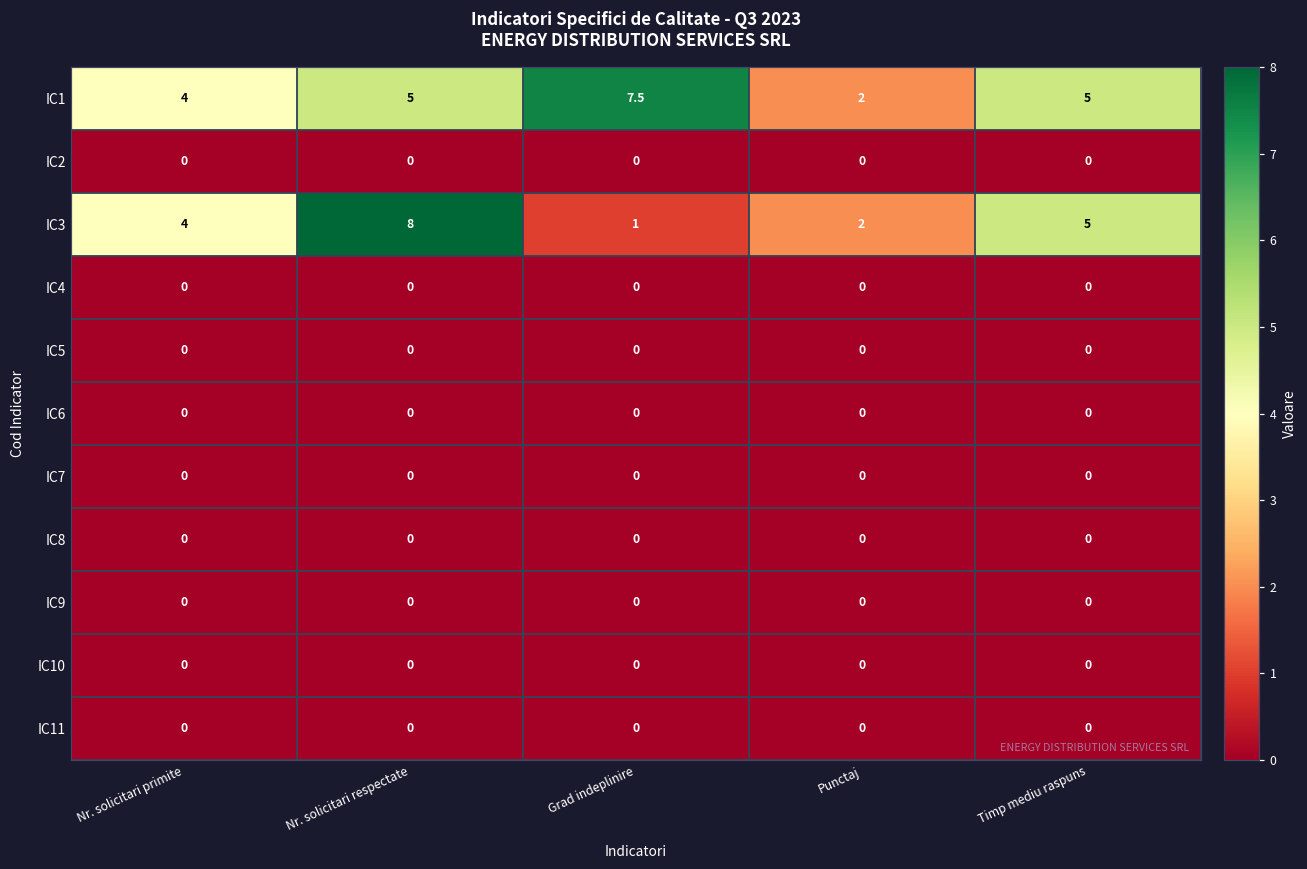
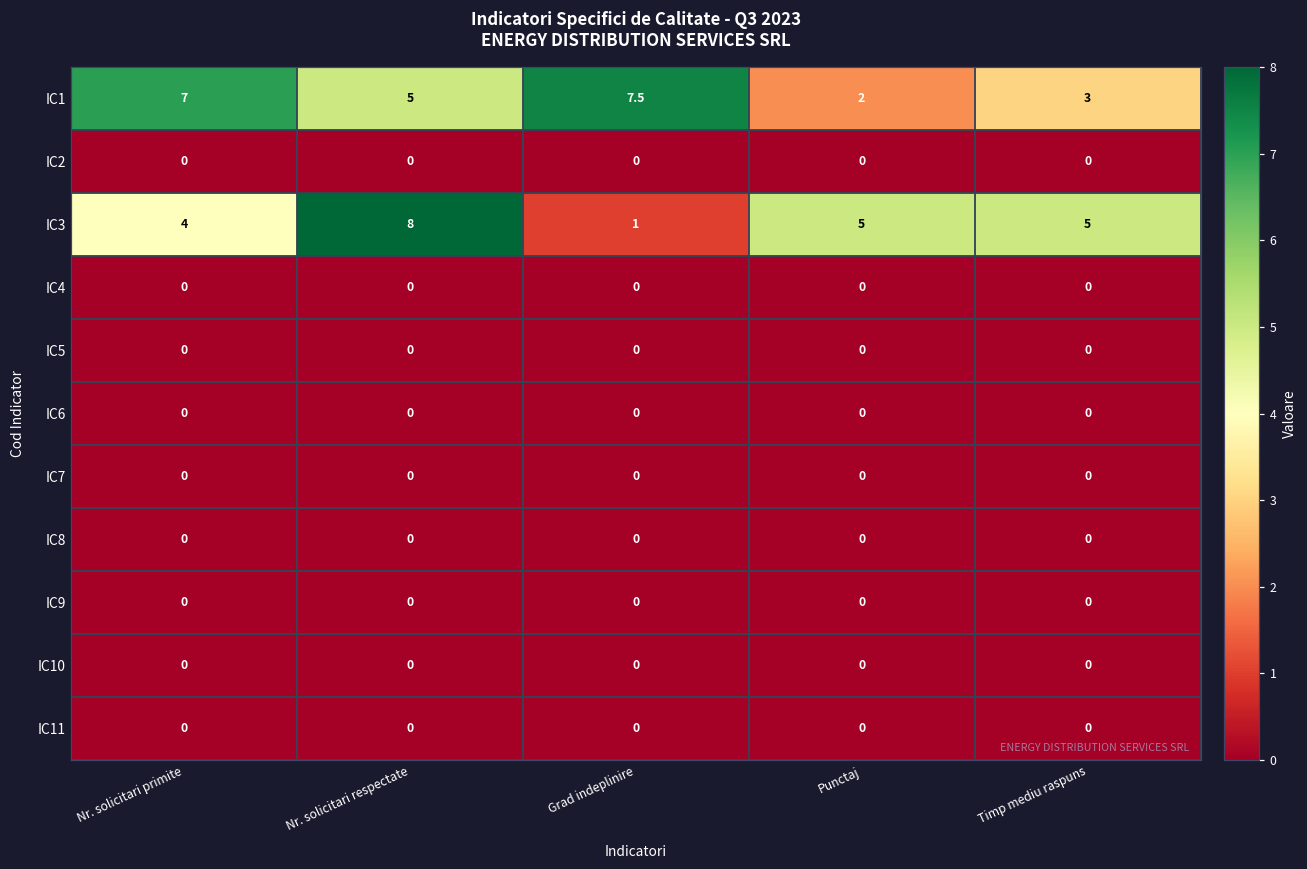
  {
    "IC1": {
-     "Nr. solicitari primite": 4,
+     "Nr. solicitari primite": 7,
      "Nr. solicitari respectate": 5,
      "Grad indeplinire": 7.5,
      "Punctaj": 2,
-     "Timp mediu raspuns": 5
+     "Timp mediu raspuns": 3
    },
    "IC2": {
      "Nr. solicitari primite": 0,
      "Nr. solicitari respectate": 0,
      "Grad indeplinire": 0,
      "Punctaj": 0,
      "Timp mediu raspuns": 0
    },
    "IC3": {
      "Nr. solicitari primite": 4,
      "Nr. solicitari respectate": 8,
      "Grad indeplinire": 1,
-     "Punctaj": 2,
+     "Punctaj": 5,
      "Timp mediu raspuns": 5
    },
    "IC4": {
      "Nr. solicitari primite": 0,
      "Nr. solicitari respectate": 0,
      "Grad indeplinire": 0,
      "Punctaj": 0,
      "Timp mediu raspuns": 0
    },
    "IC5": {
      "Nr. solicitari primite": 0,
      "Nr. solicitari respectate": 0,
      "Grad indeplinire": 0,
      "Punctaj": 0,
      "Timp mediu raspuns": 0
    },
    "IC6": {
      "Nr. solicitari primite": 0,
      "Nr. solicitari respectate": 0,
      "Grad indeplinire": 0,
      "Punctaj": 0,
      "Timp mediu raspuns": 0
    },
    "IC7": {
      "Nr. solicitari primite": 0,
      "Nr. solicitari respectate": 0,
      "Grad indeplinire": 0,
      "Punctaj": 0,
      "Timp mediu raspuns": 0
    },
    "IC8": {
      "Nr. solicitari primite": 0,
      "Nr. solicitari respectate": 0,
      "Grad indeplinire": 0,
      "Punctaj": 0,
      "Timp mediu raspuns": 0
    },
    "IC9": {
      "Nr. solicitari primite": 0,
      "Nr. solicitari respectate": 0,
      "Grad indeplinire": 0,
      "Punctaj": 0,
      "Timp mediu raspuns": 0
    },
    "IC10": {
      "Nr. solicitari primite": 0,
      "Nr. solicitari respectate": 0,
      "Grad indeplinire": 0,
      "Punctaj": 0,
      "Timp mediu raspuns": 0
    },
    "IC11": {
      "Nr. solicitari primite": 0,
      "Nr. solicitari respectate": 0,
      "Grad indeplinire": 0,
      "Punctaj": 0
    }
  }
